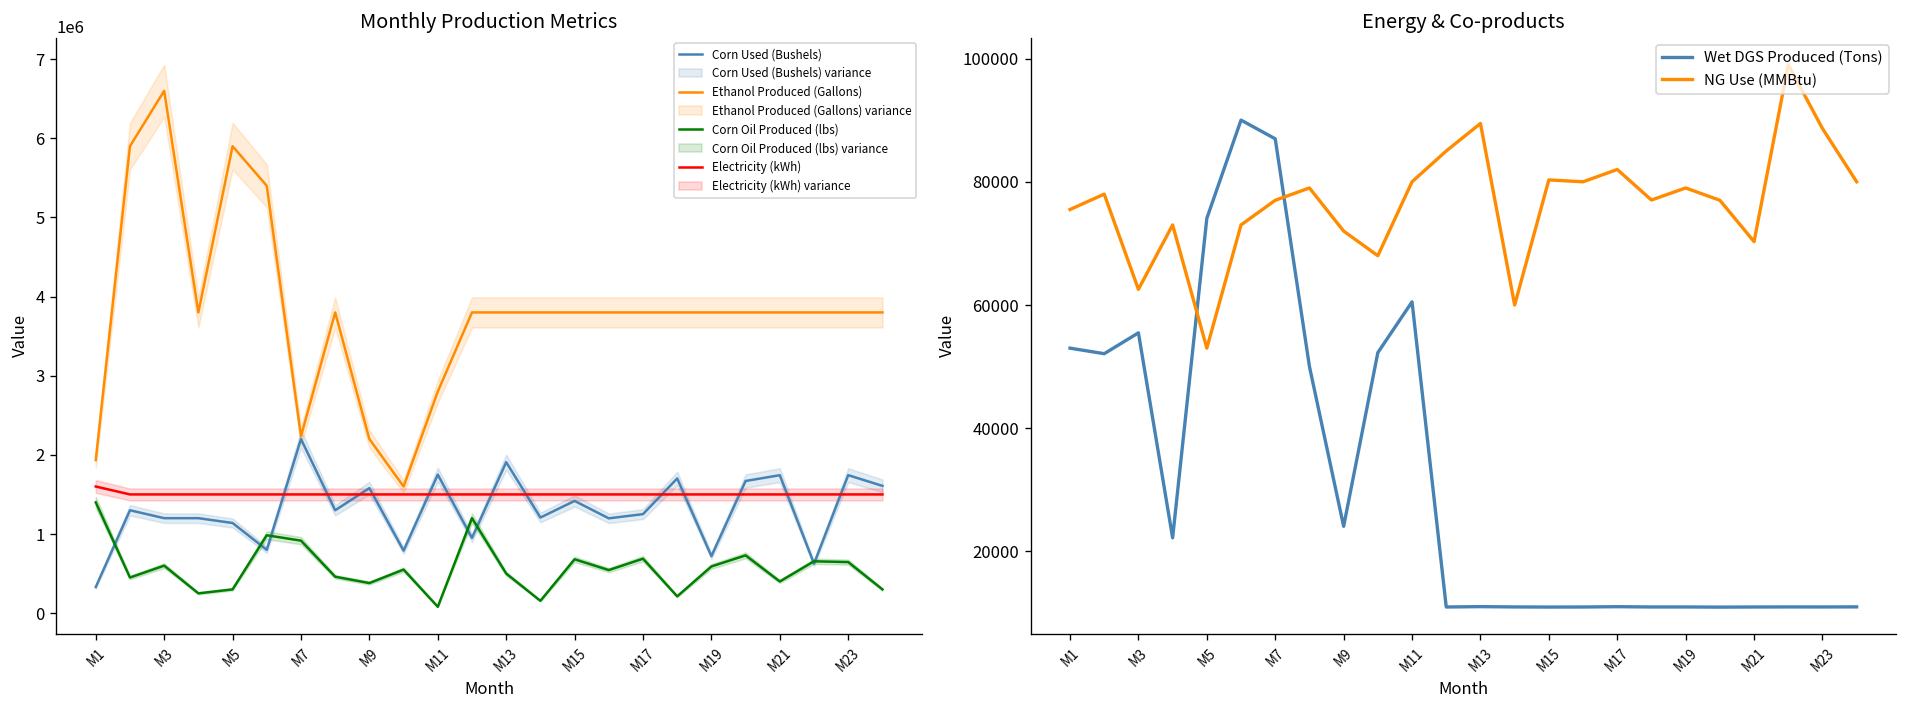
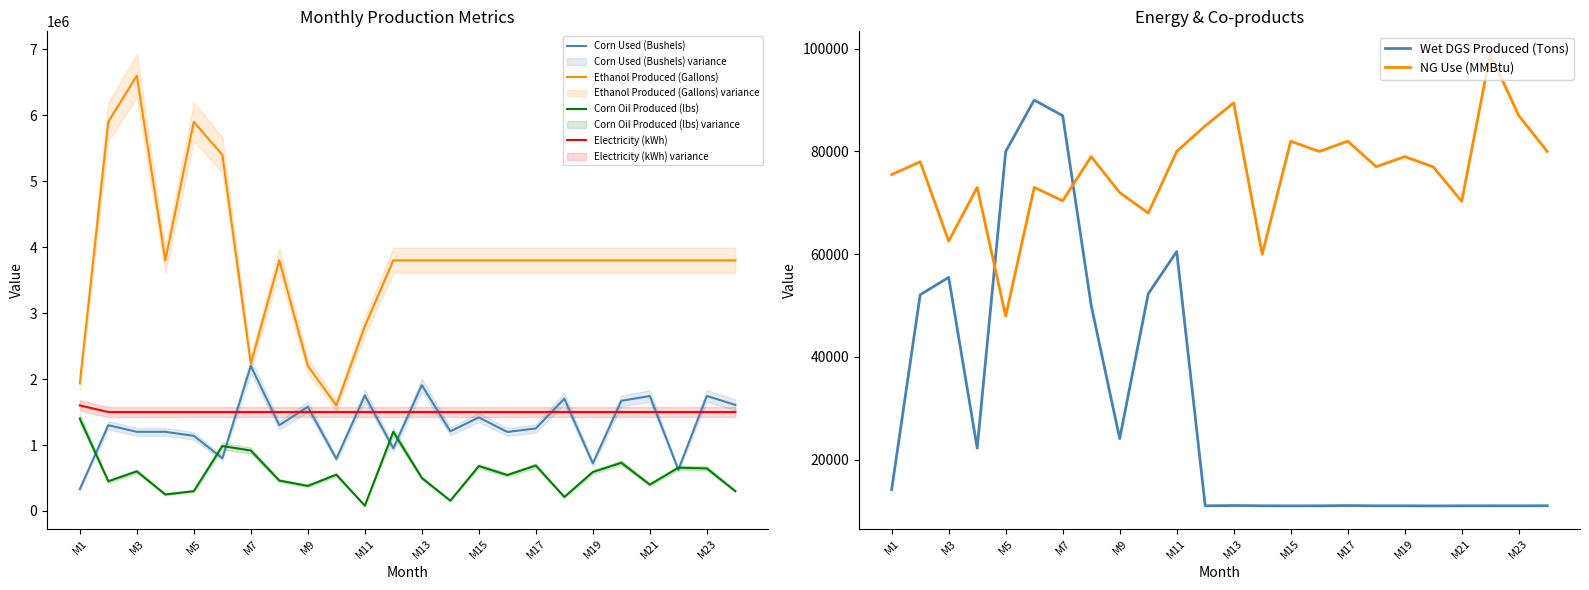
  {
    "Energy & Co-products": {
      "Wet DGS Produced (Tons)": {
-       "M1": 53000,
+       "M1": 14000,
        "M3": 55000,
-       "M5": 74000,
+       "M5": 80000,
        "M7": 87000,
        "M9": 24000,
        "M11": 61000,
        "M13": 11000,
        "M15": 11000,
        "M17": 11000,
        "M19": 11000,
        "M21": 11000,
        "M23": 11000
      },
      "NG Use (MMBtu)": {
        "M1": 76000,
        "M3": 63000,
-       "M5": 53000,
-       "M7": 77000,
+       "M5": 48000,
+       "M7": 70000,
        "M9": 72000,
        "M11": 80000,
        "M13": 89000,
-       "M15": 80000,
+       "M15": 82000,
        "M17": 82000,
        "M19": 79000,
        "M21": 70000,
-       "M23": 89000
+       "M23": 87000
      }
    }
  }
